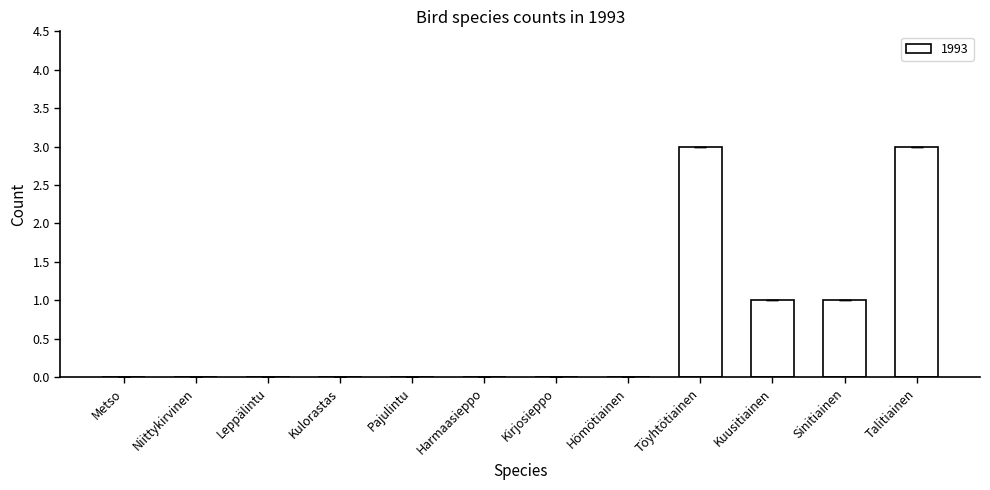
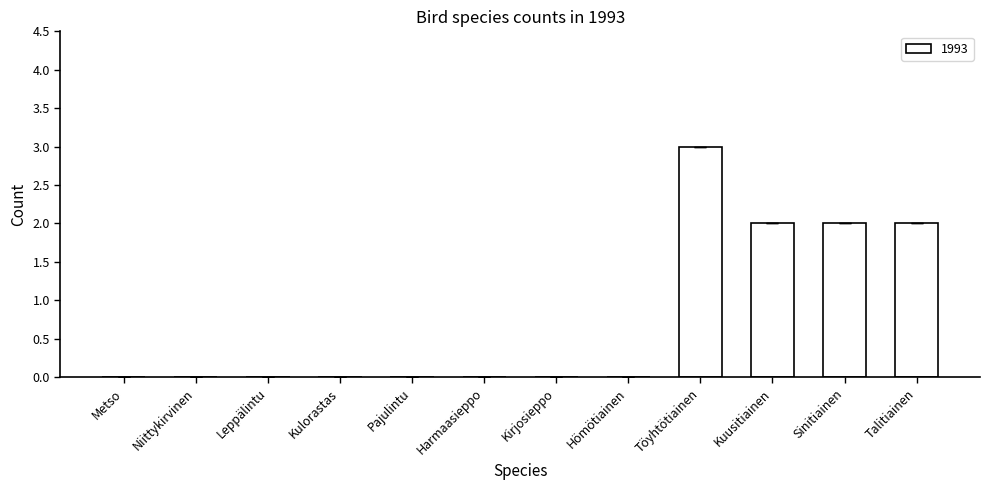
  {
    "Metso": 0,
    "Niittykirvinen": 0,
    "Leppälintu": 0,
    "Kulorastas": 0,
    "Pajulintu": 0,
    "Harmaasieppo": 0,
    "Kirjosieppo": 0,
    "Hömötiainen": 0,
    "Töyhtötiainen": 3,
-   "Kuusitiainen": 1,
-   "Sinitiainen": 1,
-   "Talitiainen": 3
+   "Kuusitiainen": 2,
+   "Sinitiainen": 2,
+   "Talitiainen": 2
  }
